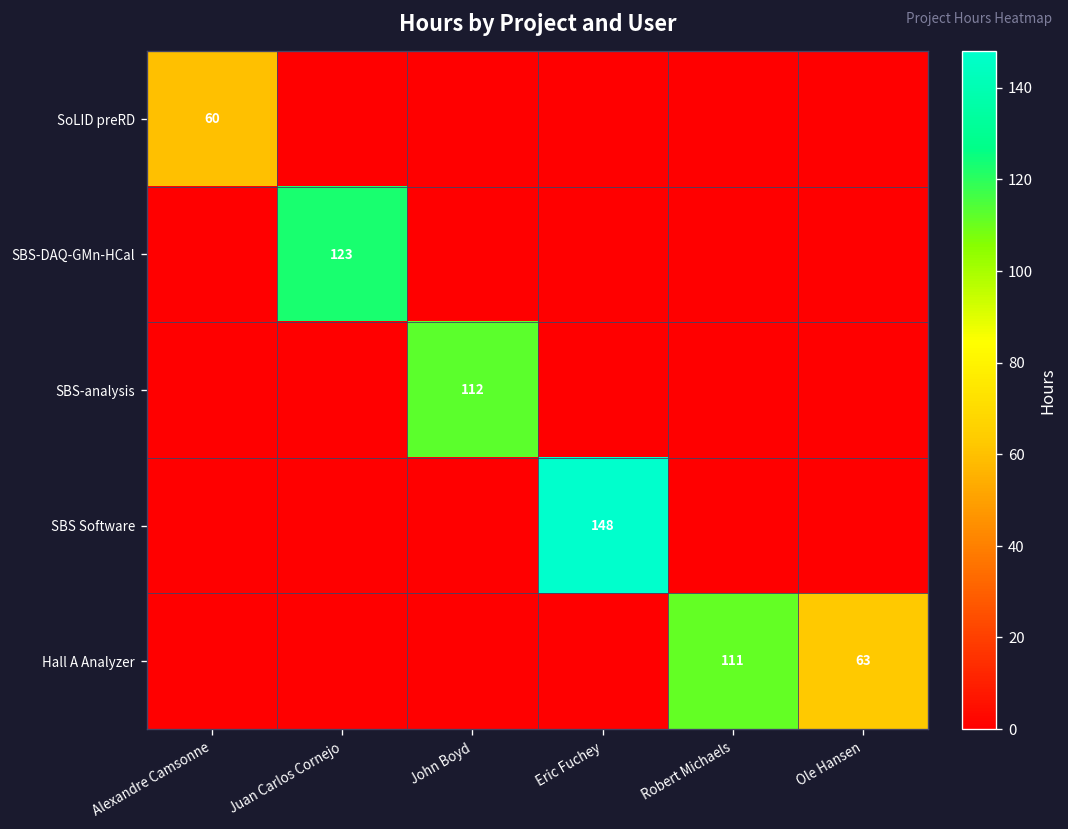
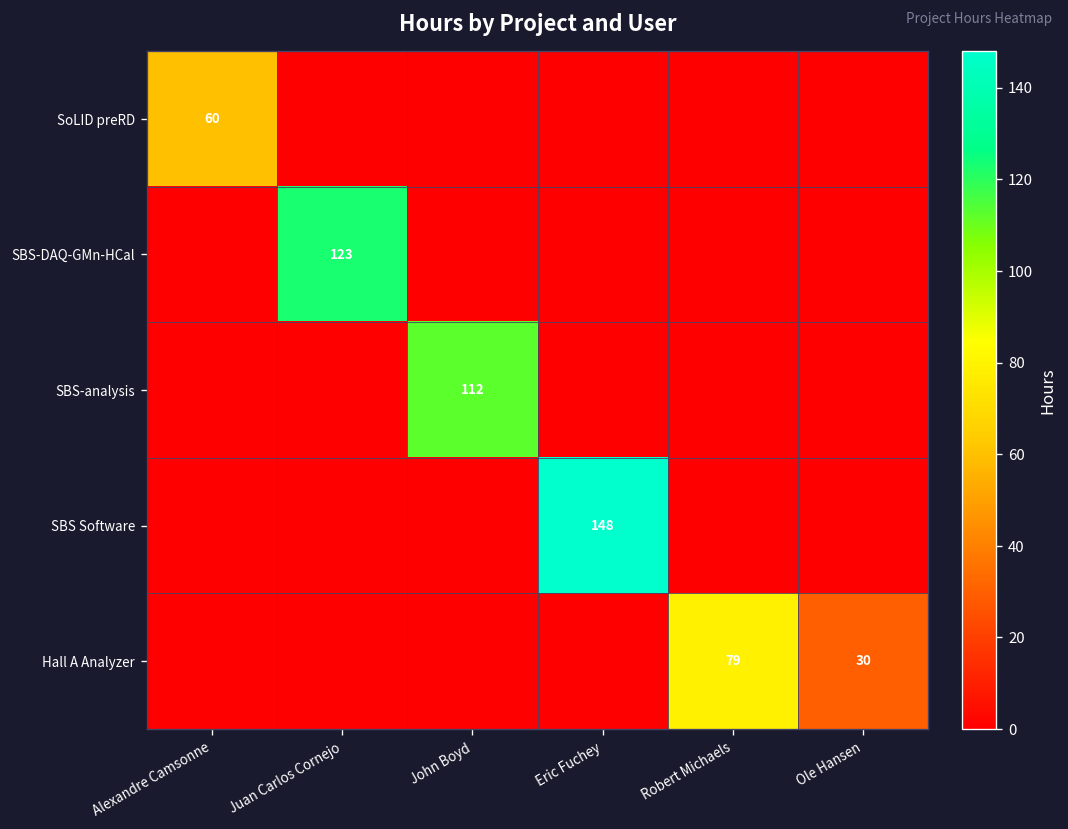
  {
    "SoLID preRD": {
      "Alexandre Camsonne": 60
    },
    "SBS-DAQ-GMn-HCal": {
      "Juan Carlos Cornejo": 123
    },
    "SBS-analysis": {
      "John Boyd": 112
    },
    "SBS Software": {
      "Eric Fuchey": 148
    },
    "Hall A Analyzer": {
-     "Robert Michaels": 111,
-     "Ole Hansen": 63
+     "Robert Michaels": 79,
+     "Ole Hansen": 30
    }
  }
